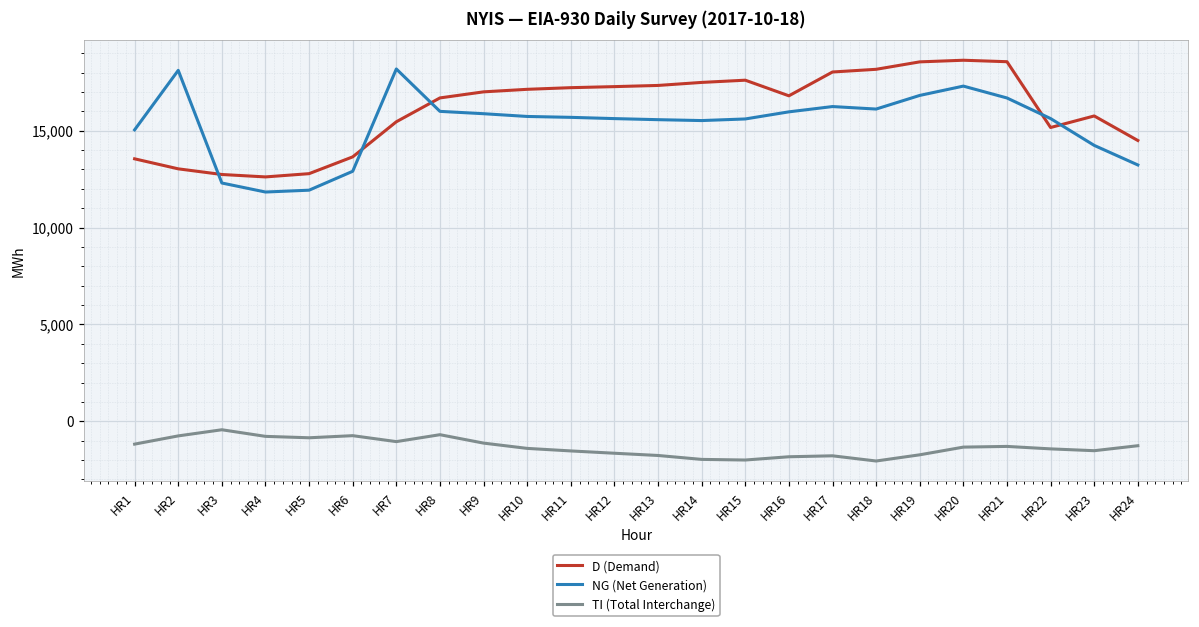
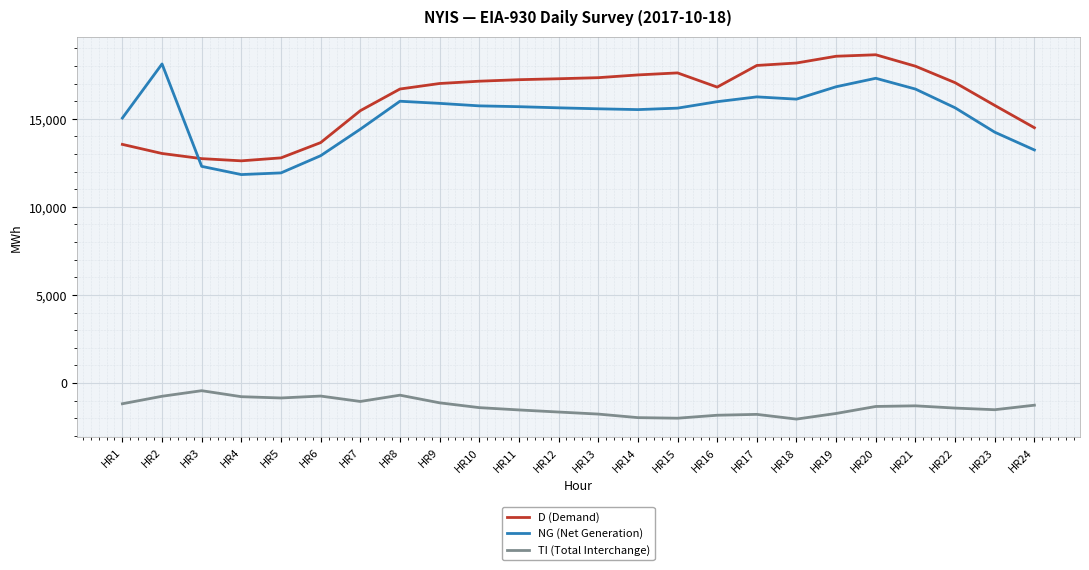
  {
    "D (Demand)": {
      "HR1": "13,500",
      "HR2": "13,000",
      "HR3": "12,700",
      "HR4": "12,600",
      "HR5": "12,800",
      "HR6": "13,600",
      "HR7": "15,500",
      "HR8": "16,700",
      "HR9": "17,000",
      "HR10": "17,100",
      "HR11": "17,200",
      "HR12": "17,300",
      "HR13": "17,300",
      "HR14": "17,500",
      "HR15": "17,600",
      "HR16": "16,800",
      "HR17": "18,000",
      "HR18": "18,200",
      "HR19": "18,600",
      "HR20": "18,600",
-     "HR21": "18,600",
-     "HR22": "15,200",
+     "HR21": "18,000",
+     "HR22": "17,100",
      "HR23": "15,800",
      "HR24": "14,500"
    },
    "NG (Net Generation)": {
      "HR1": "15,000",
      "HR2": "18,100",
      "HR3": "12,300",
      "HR4": "11,800",
      "HR5": "11,900",
      "HR6": "12,900",
-     "HR7": "18,200",
+     "HR7": "14,400",
      "HR8": "16,000",
      "HR9": "15,900",
      "HR10": "15,700",
      "HR11": "15,700",
      "HR12": "15,600",
      "HR13": "15,600",
      "HR14": "15,500",
      "HR15": "15,600",
      "HR16": "16,000",
      "HR17": "16,200",
      "HR18": "16,100",
      "HR19": "16,800",
      "HR20": "17,300",
      "HR21": "16,700",
      "HR22": "15,600",
      "HR23": "14,200",
      "HR24": "13,200"
    },
    "TI (Total Interchange)": {
      "HR1": "-1,200",
      "HR2": "-800",
      "HR3": "-400",
      "HR4": "-800",
      "HR5": "-900",
      "HR6": "-700",
      "HR7": "-1,100",
      "HR8": "-700",
      "HR9": "-1,100",
      "HR10": "-1,400",
      "HR11": "-1,500",
      "HR12": "-1,700",
      "HR13": "-1,800",
      "HR14": "-2,000",
      "HR15": "-2,000",
      "HR16": "-1,800",
      "HR17": "-1,800",
      "HR18": "-2,100",
      "HR19": "-1,700",
      "HR20": "-1,300",
      "HR21": "-1,300",
      "HR22": "-1,400",
      "HR23": "-1,500",
      "HR24": "-1,300"
    }
  }
